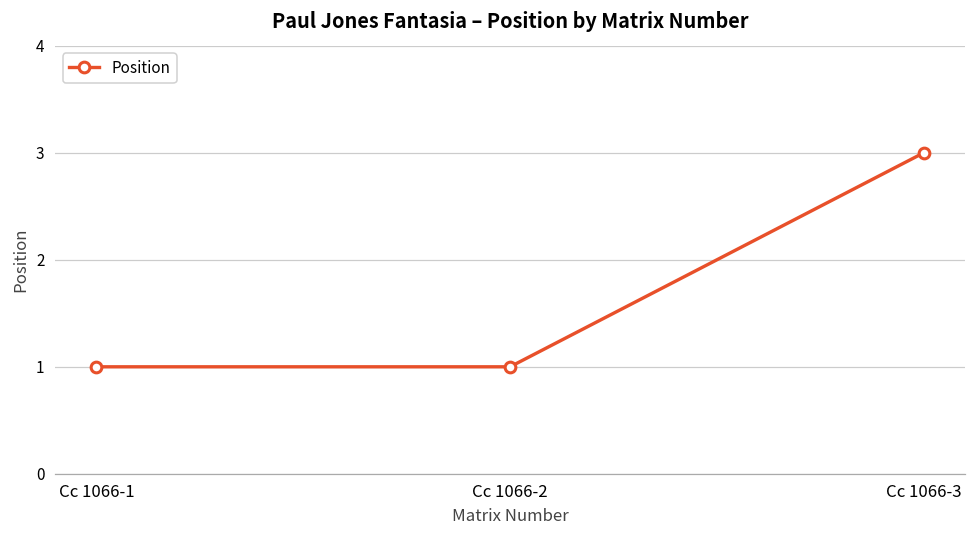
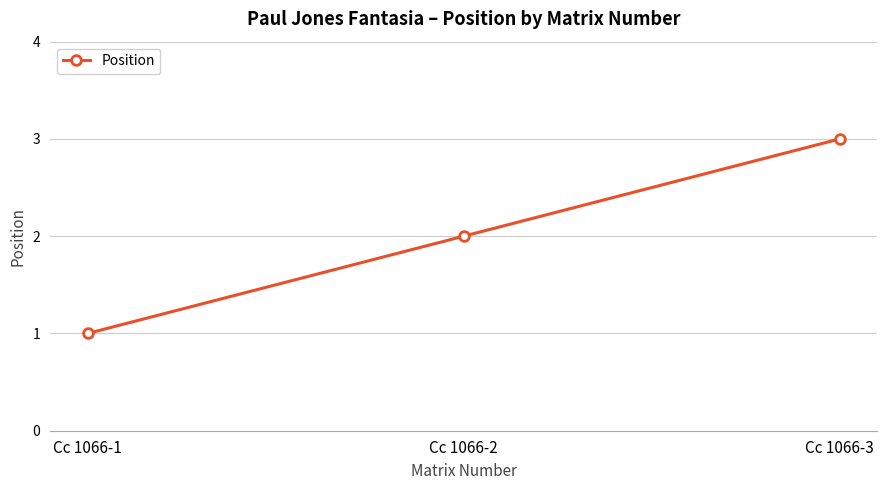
  {
    "Cc 1066-1": 1,
-   "Cc 1066-2": 1,
+   "Cc 1066-2": 2,
    "Cc 1066-3": 3
  }
